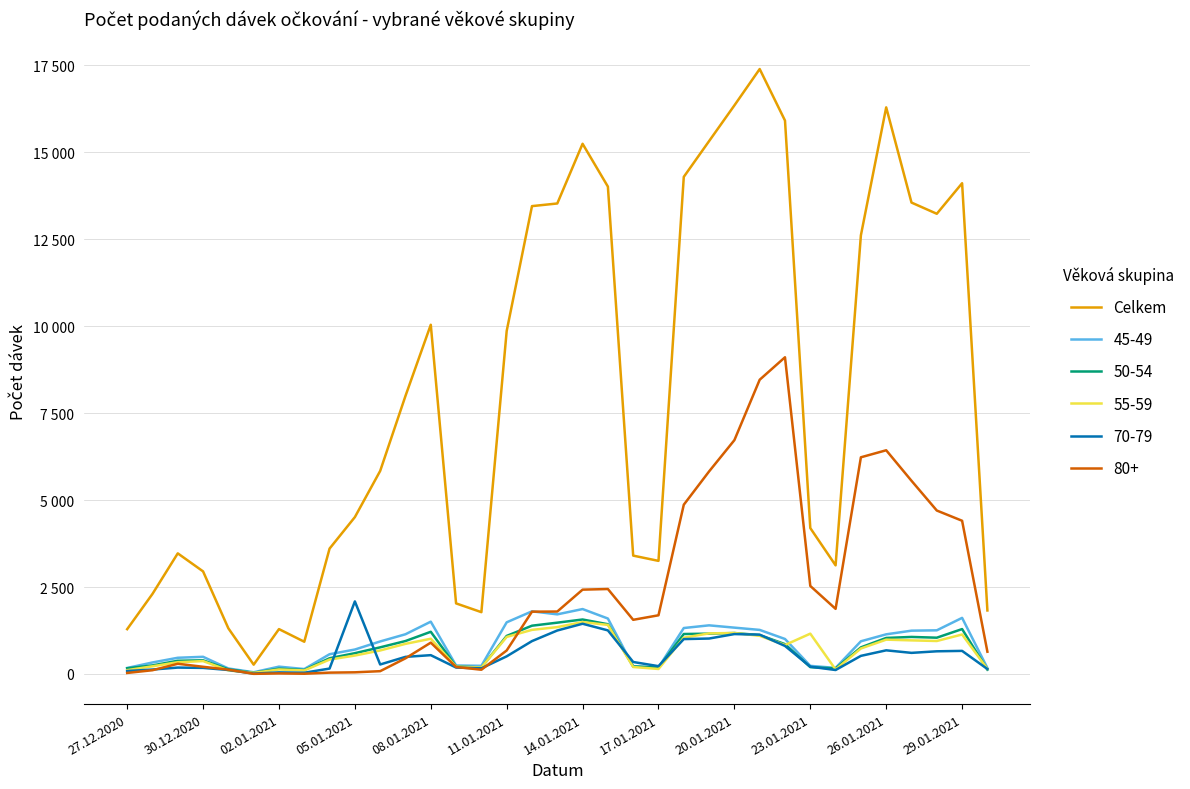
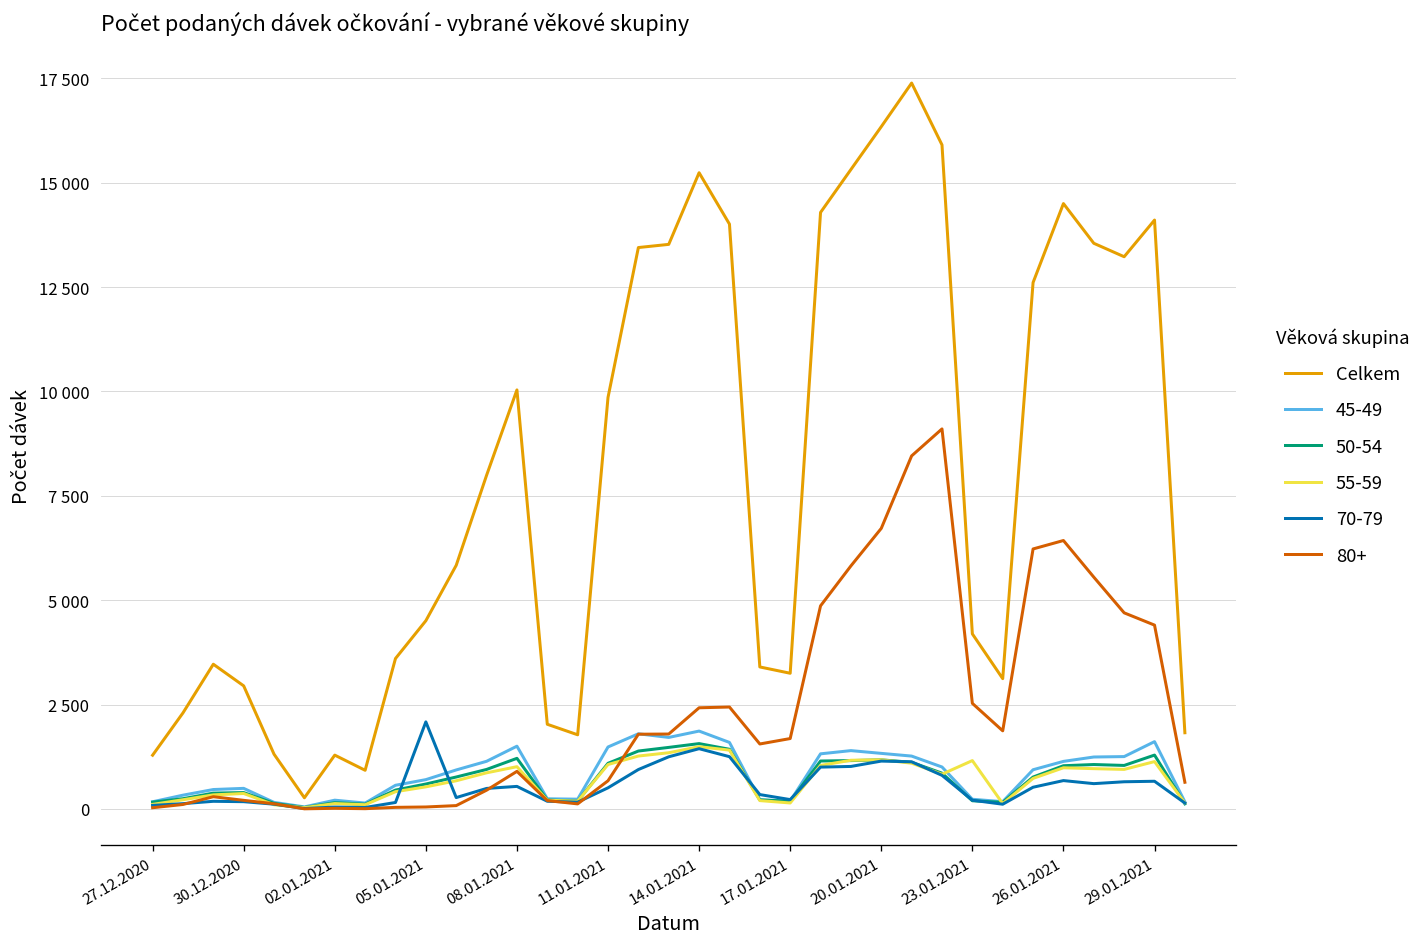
  {
    "Celkem": {
      "27.12.2020": 1300,
      "30.12.2020": 2900,
      "02.01.2021": 1300,
      "05.01.2021": 4500,
      "08.01.2021": 10000,
      "11.01.2021": 9900,
      "14.01.2021": 15200,
      "17.01.2021": 3300,
      "20.01.2021": 16300,
      "23.01.2021": 4200,
-     "26.01.2021": 16300,
+     "26.01.2021": 14500,
      "29.01.2021": 14100
    },
    "45-49": {
      "30.12.2020": 500,
      "05.01.2021": 700,
      "08.01.2021": 1500,
      "11.01.2021": 1500,
      "14.01.2021": 1900,
      "20.01.2021": 1300,
      "26.01.2021": 1100,
      "29.01.2021": 1600
    },
    "50-54": {
      "08.01.2021": 1200,
      "14.01.2021": 1600,
      "29.01.2021": 1300
    },
    "55-59": {
      "08.01.2021": 1000,
      "23.01.2021": 1200,
      "29.01.2021": 1100
    },
    "70-79": {
      "05.01.2021": 2100,
      "08.01.2021": 500,
      "11.01.2021": 500,
      "26.01.2021": 700,
      "29.01.2021": 700
    },
    "80+": {
      "05.01.2021": 0,
      "08.01.2021": 900,
      "11.01.2021": 700,
      "14.01.2021": 2400,
      "17.01.2021": 1700,
      "20.01.2021": 6700,
      "23.01.2021": 2500,
      "26.01.2021": 6400,
      "29.01.2021": 4400
    }
  }
